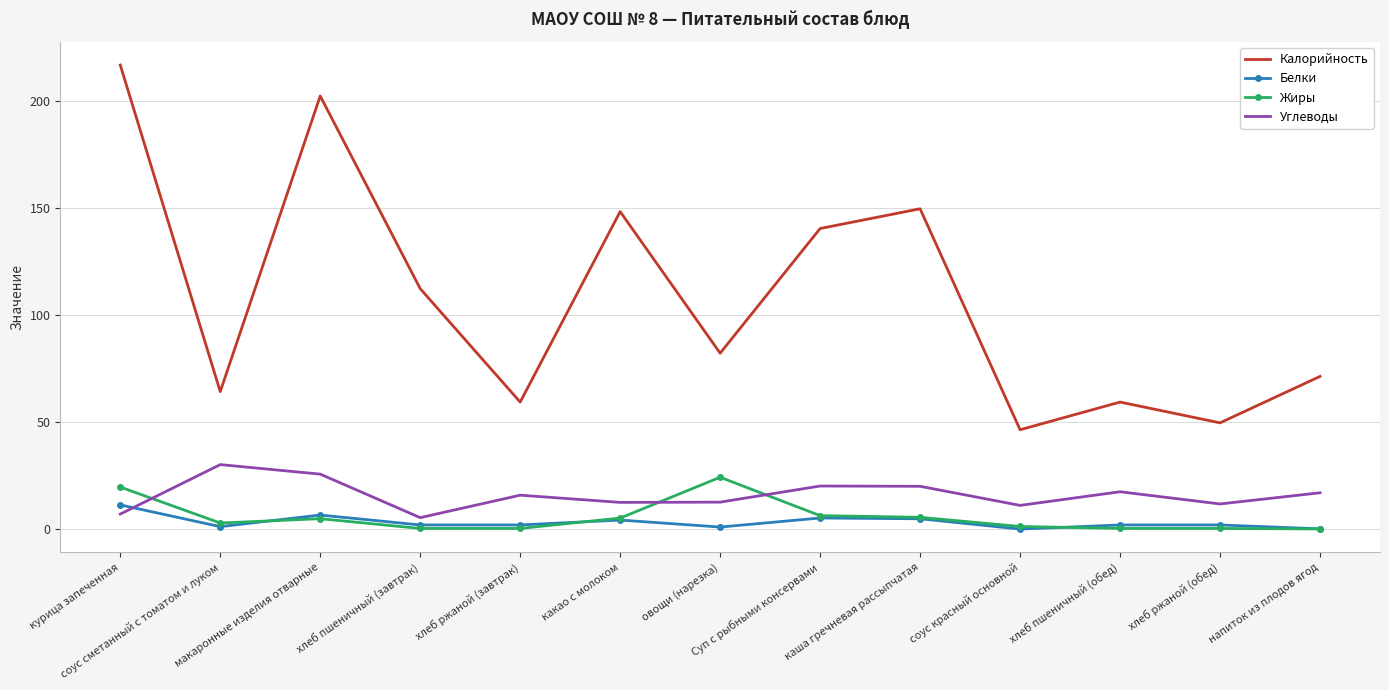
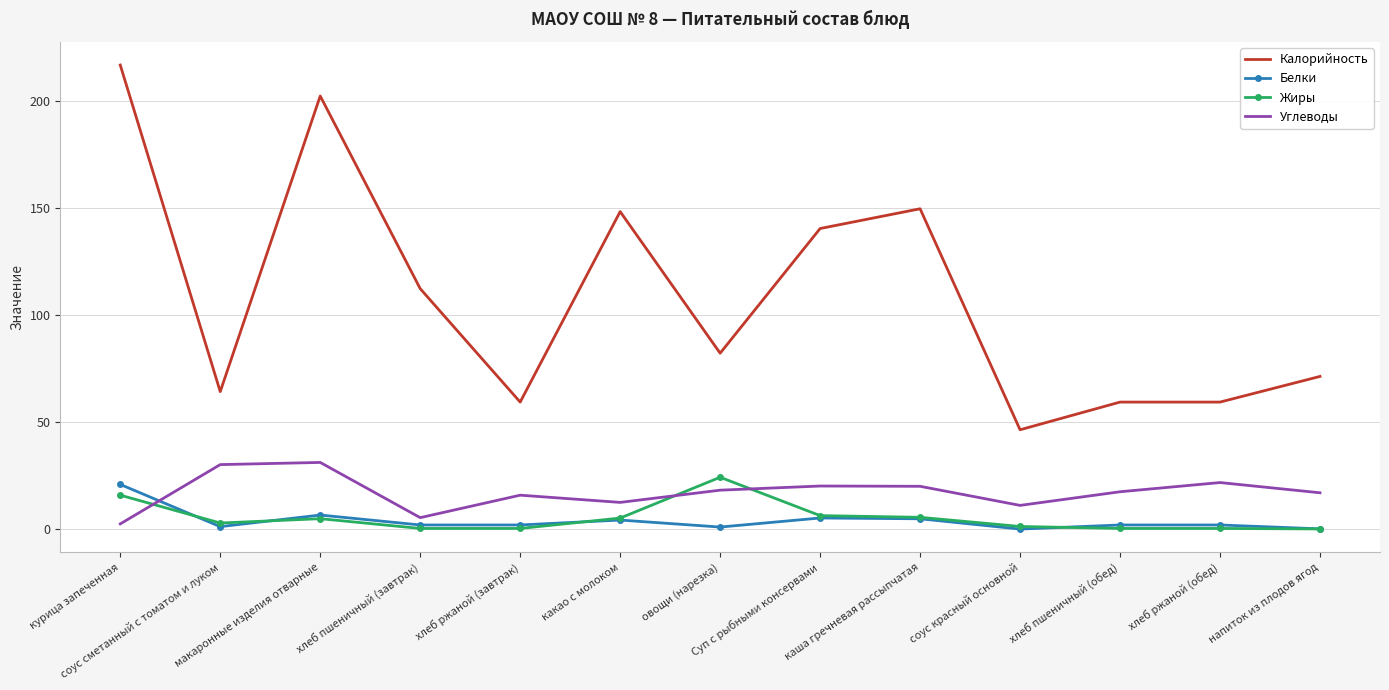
  {
    "Калорийность": {
      "курица запеченная": 217,
      "соус сметанный с томатом и луком": 64,
      "макаронные изделия отварные": 202,
      "хлеб пшеничный (завтрак)": 112,
      "хлеб ржаной (завтрак)": 59,
      "какао с молоком": 148,
      "овощи (нарезка)": 82,
      "Суп с рыбными консервами": 140,
      "каша гречневая рассыпчатая": 150,
      "соус красный основной": 46,
      "хлеб пшеничный (обед)": 59,
-     "хлеб ржаной (обед)": 50,
+     "хлеб ржаной (обед)": 59,
      "напиток из плодов ягод": 71
    },
    "Белки": {
-     "курица запеченная": 11,
+     "курица запеченная": 21,
      "соус сметанный с томатом и луком": 1,
      "макаронные изделия отварные": 7,
      "хлеб пшеничный (завтрак)": 2,
      "хлеб ржаной (завтрак)": 2,
      "овощи (нарезка)": 1,
      "соус красный основной": 0,
      "хлеб пшеничный (обед)": 2,
      "хлеб ржаной (обед)": 2
    },
    "Жиры": {
-     "курица запеченная": 20,
+     "курица запеченная": 16,
      "соус сметанный с томатом и луком": 3,
      "макаронные изделия отварные": 5,
      "хлеб пшеничный (завтрак)": 0,
      "хлеб ржаной (завтрак)": 0,
      "овощи (нарезка)": 24,
      "соус красный основной": 1,
      "хлеб пшеничный (обед)": 0,
      "хлеб ржаной (обед)": 0
    },
    "Углеводы": {
-     "курица запеченная": 7,
+     "курица запеченная": 2,
      "соус сметанный с томатом и луком": 30,
-     "макаронные изделия отварные": 26,
+     "макаронные изделия отварные": 31,
      "хлеб пшеничный (завтрак)": 5,
      "хлеб ржаной (завтрак)": 16,
      "какао с молоком": 13,
-     "овощи (нарезка)": 13,
+     "овощи (нарезка)": 18,
      "Суп с рыбными консервами": 20,
      "каша гречневая рассыпчатая": 20,
      "соус красный основной": 11,
      "хлеб пшеничный (обед)": 18,
-     "хлеб ржаной (обед)": 12,
+     "хлеб ржаной (обед)": 22,
      "напиток из плодов ягод": 17
    }
  }
